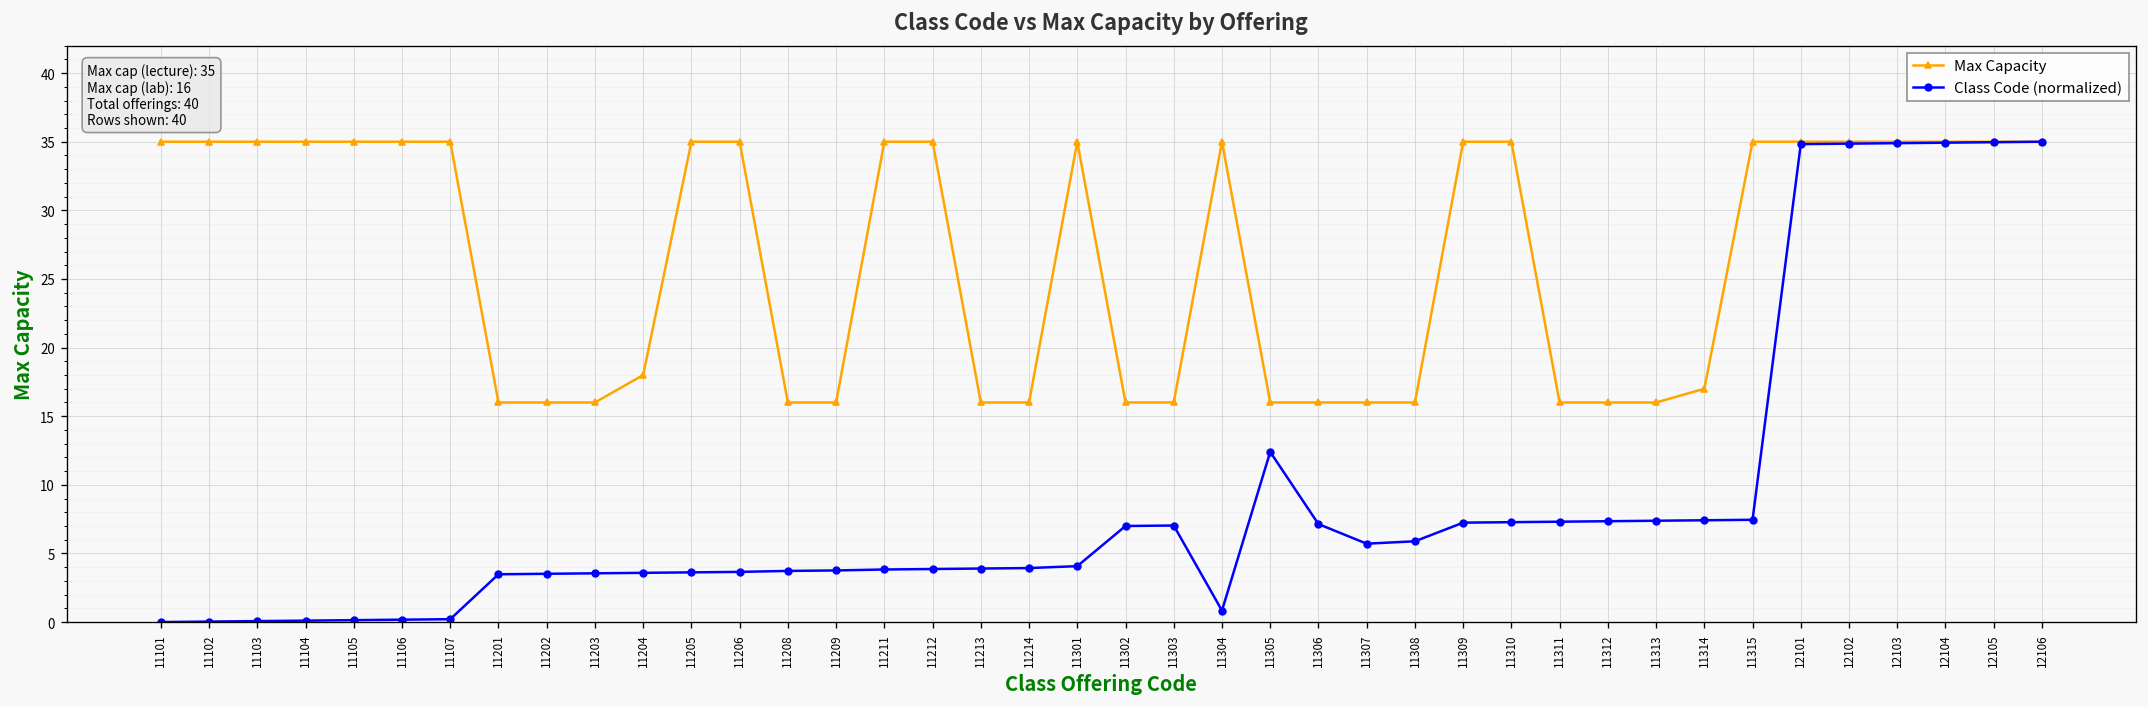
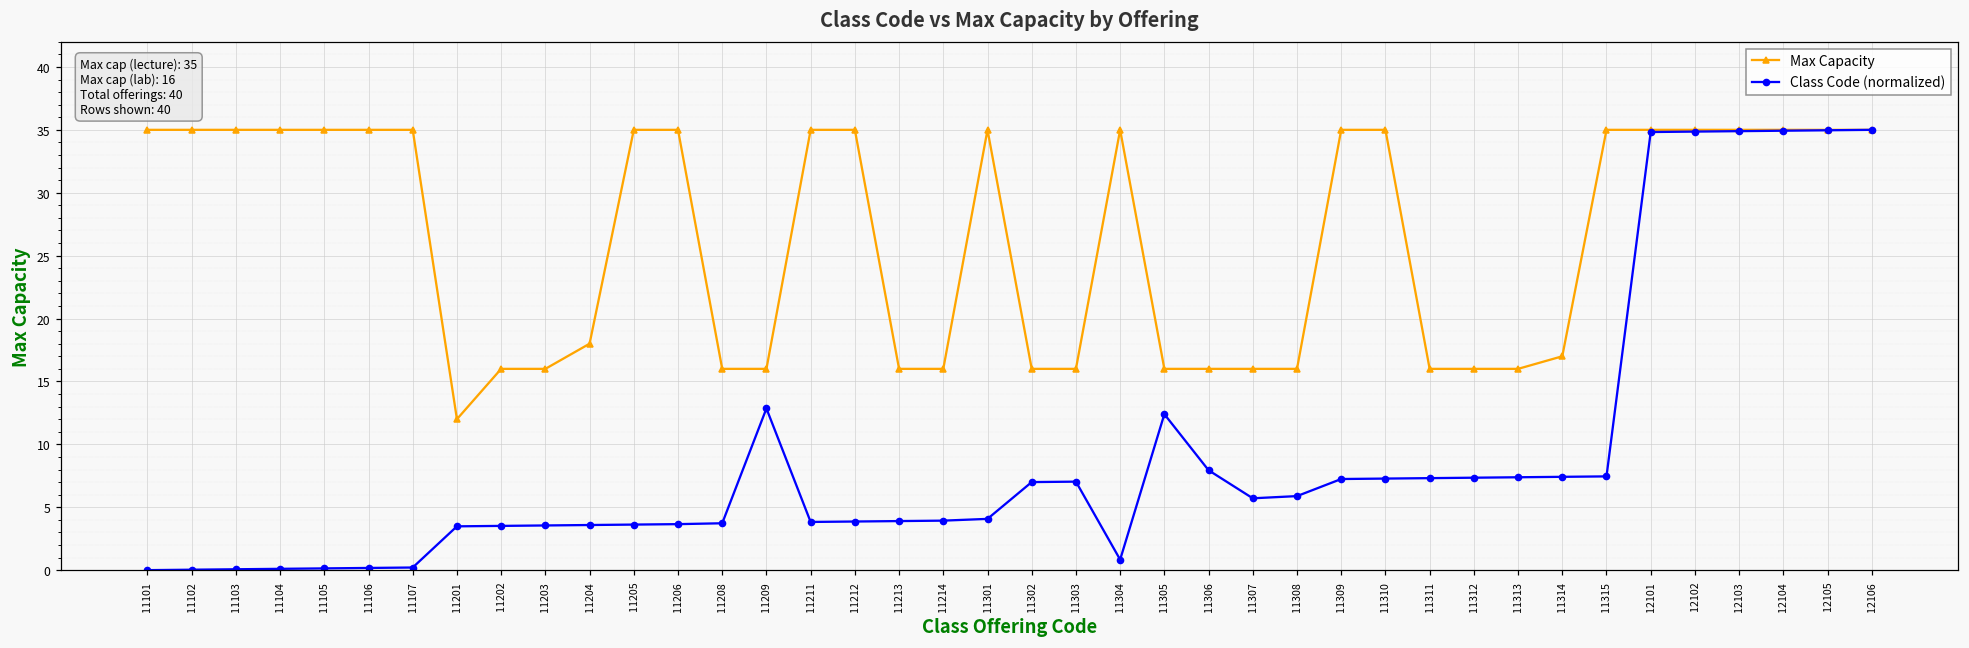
  {
    "Max Capacity": {
      "11103": 35,
      "11104": 35,
      "11105": 35,
      "11106": 35,
      "11107": 35,
-     "11201": 16,
+     "11201": 12,
      "11202": 16,
      "11203": 16,
      "11204": 18,
      "11205": 35,
      "11206": 35,
      "11208": 16,
      "11209": 16,
      "11211": 35,
      "11212": 35,
      "11213": 16,
      "11214": 16,
      "11301": 35,
      "11302": 16,
      "11303": 16,
      "11304": 35,
      "11305": 16,
      "11306": 16,
      "11307": 16,
      "11308": 16,
      "11309": 35,
      "11310": 35,
      "11311": 16,
      "11312": 16,
      "11313": 16,
      "11314": 17,
      "11315": 35
    },
    "Class Code (normalized)": {
      "11101": 0.0,
      "11102": 0.0,
      "11103": 0.1,
      "11104": 0.1,
      "11105": 0.1,
      "11106": 0.2,
      "11107": 0.2,
      "11201": 3.5,
      "11202": 3.5,
      "11203": 3.6,
      "11204": 3.6,
      "11205": 3.6,
      "11206": 3.7,
      "11208": 3.7,
-     "11209": 3.8,
+     "11209": 12.9,
      "11211": 3.8,
      "11212": 3.9,
      "11213": 3.9,
      "11214": 3.9,
      "11301": 4.1,
      "11302": 7.0,
      "11303": 7.0,
      "11304": 0.8,
      "11305": 12.4,
-     "11306": 7.1,
+     "11306": 7.9,
      "11307": 5.7,
      "11308": 5.9,
      "11309": 7.2,
      "11310": 7.3,
      "11311": 7.3,
      "11312": 7.3,
      "11313": 7.4,
      "11314": 7.4,
      "11315": 7.5
    }
  }
